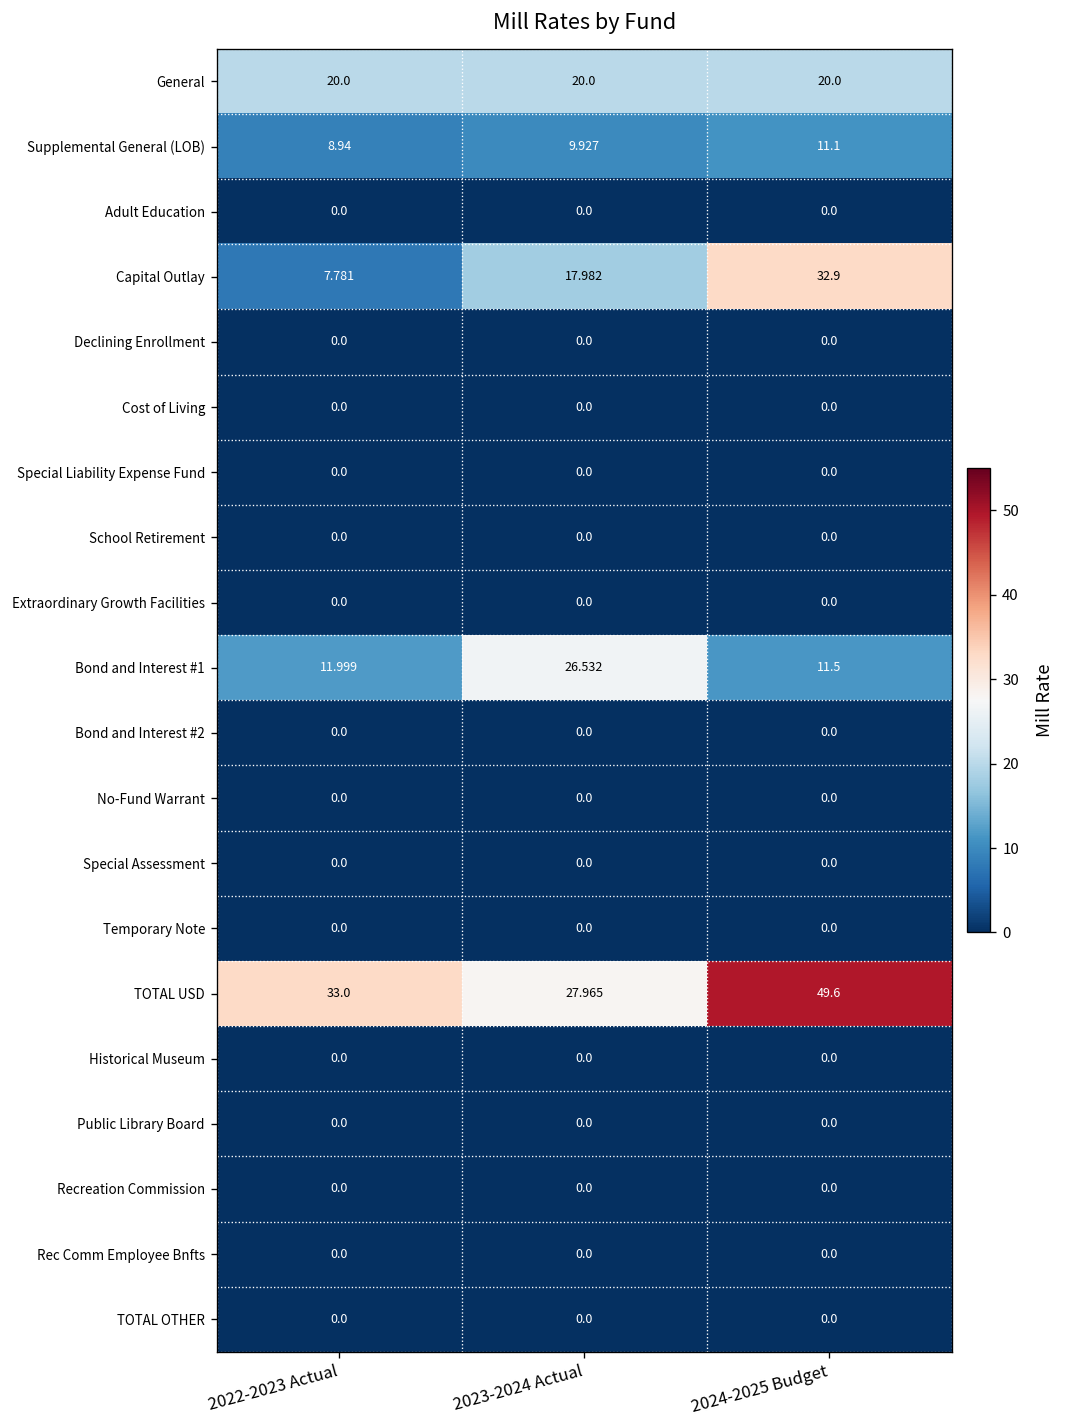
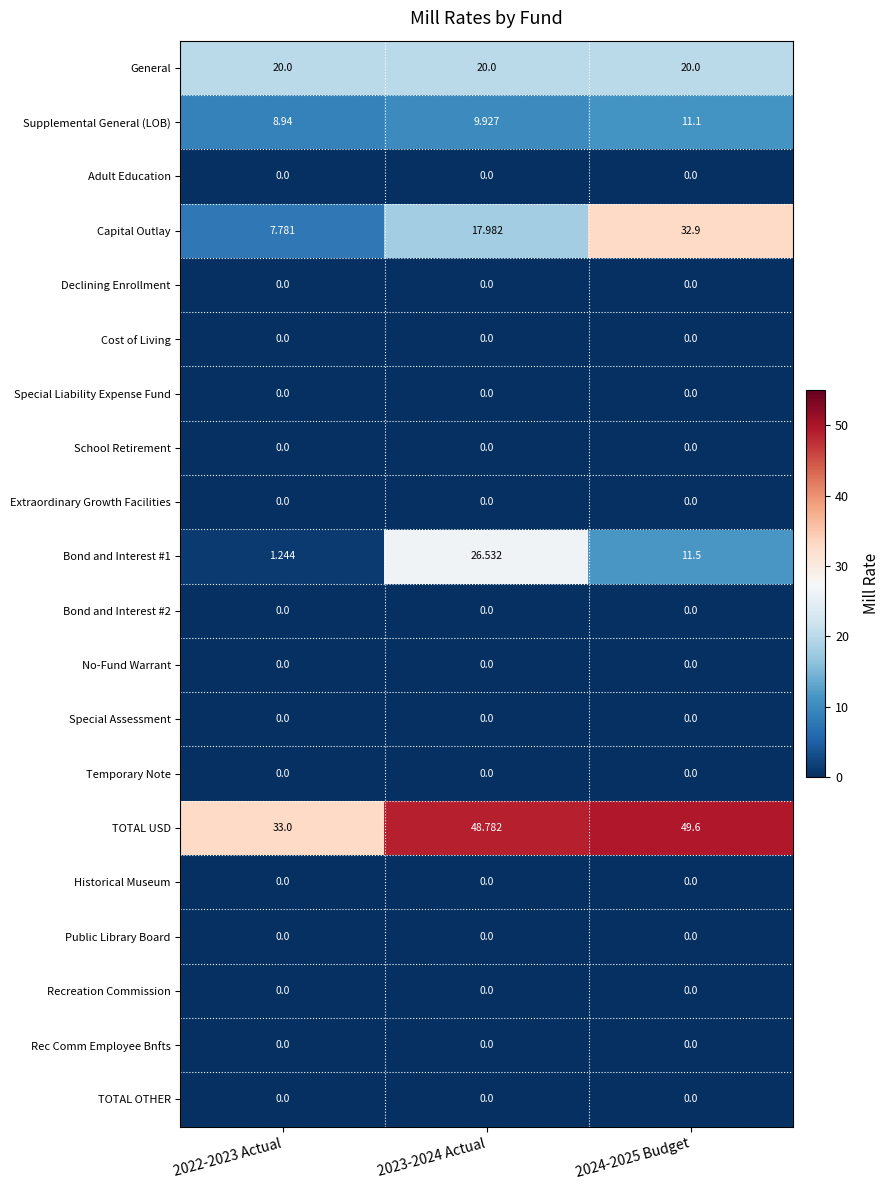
  {
    "General": {
      "2022-2023 Actual": 20.0,
      "2023-2024 Actual": 20.0,
      "2024-2025 Budget": 20.0
    },
    "Supplemental General (LOB)": {
      "2022-2023 Actual": 8.94,
      "2023-2024 Actual": 9.927,
      "2024-2025 Budget": 11.1
    },
    "Adult Education": {
      "2022-2023 Actual": 0.0,
      "2023-2024 Actual": 0.0,
      "2024-2025 Budget": 0.0
    },
    "Capital Outlay": {
      "2022-2023 Actual": 7.781,
      "2023-2024 Actual": 17.982,
      "2024-2025 Budget": 32.9
    },
    "Declining Enrollment": {
      "2022-2023 Actual": 0.0,
      "2023-2024 Actual": 0.0,
      "2024-2025 Budget": 0.0
    },
    "Cost of Living": {
      "2022-2023 Actual": 0.0,
      "2023-2024 Actual": 0.0,
      "2024-2025 Budget": 0.0
    },
    "Special Liability Expense Fund": {
      "2022-2023 Actual": 0.0,
      "2023-2024 Actual": 0.0,
      "2024-2025 Budget": 0.0
    },
    "School Retirement": {
      "2022-2023 Actual": 0.0,
      "2023-2024 Actual": 0.0,
      "2024-2025 Budget": 0.0
    },
    "Extraordinary Growth Facilities": {
      "2022-2023 Actual": 0.0,
      "2023-2024 Actual": 0.0,
      "2024-2025 Budget": 0.0
    },
    "Bond and Interest #1": {
-     "2022-2023 Actual": 11.999,
+     "2022-2023 Actual": 1.244,
      "2023-2024 Actual": 26.532,
      "2024-2025 Budget": 11.5
    },
    "Bond and Interest #2": {
      "2022-2023 Actual": 0.0,
      "2023-2024 Actual": 0.0,
      "2024-2025 Budget": 0.0
    },
    "No-Fund Warrant": {
      "2022-2023 Actual": 0.0,
      "2023-2024 Actual": 0.0,
      "2024-2025 Budget": 0.0
    },
    "Special Assessment": {
      "2022-2023 Actual": 0.0,
      "2023-2024 Actual": 0.0,
      "2024-2025 Budget": 0.0
    },
    "Temporary Note": {
      "2022-2023 Actual": 0.0,
      "2023-2024 Actual": 0.0,
      "2024-2025 Budget": 0.0
    },
    "TOTAL USD": {
      "2022-2023 Actual": 33.0,
-     "2023-2024 Actual": 27.965,
+     "2023-2024 Actual": 48.782,
      "2024-2025 Budget": 49.6
    },
    "Historical Museum": {
      "2022-2023 Actual": 0.0,
      "2023-2024 Actual": 0.0,
      "2024-2025 Budget": 0.0
    },
    "Public Library Board": {
      "2022-2023 Actual": 0.0,
      "2023-2024 Actual": 0.0,
      "2024-2025 Budget": 0.0
    },
    "Recreation Commission": {
      "2022-2023 Actual": 0.0,
      "2023-2024 Actual": 0.0,
      "2024-2025 Budget": 0.0
    },
    "Rec Comm Employee Bnfts": {
      "2022-2023 Actual": 0.0,
      "2023-2024 Actual": 0.0,
      "2024-2025 Budget": 0.0
    },
    "TOTAL OTHER": {
      "2022-2023 Actual": 0.0,
      "2023-2024 Actual": 0.0,
      "2024-2025 Budget": 0.0
    }
  }
